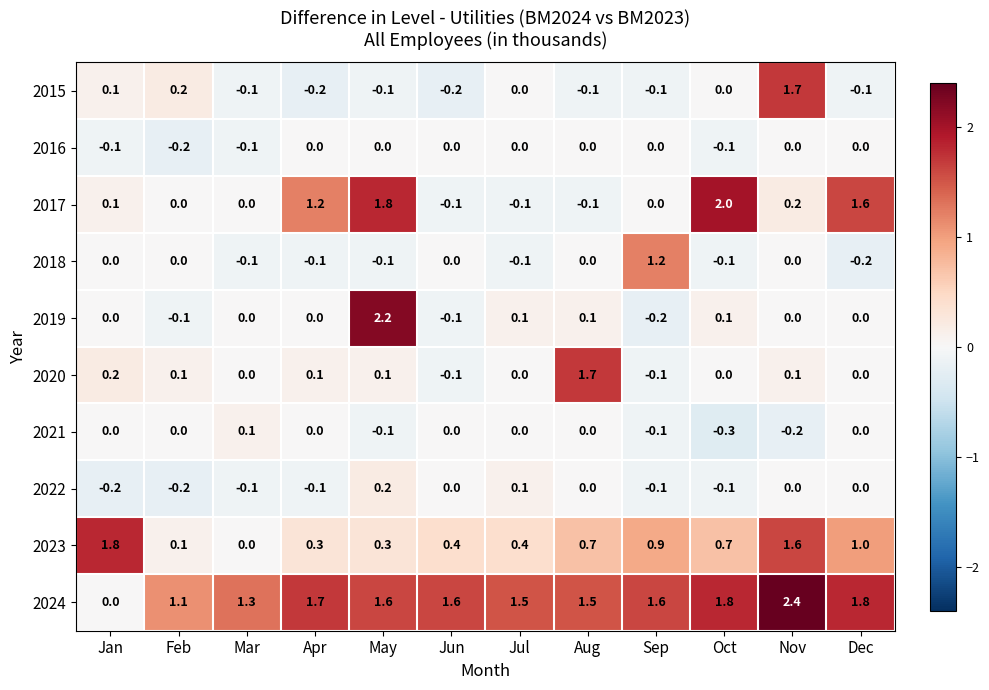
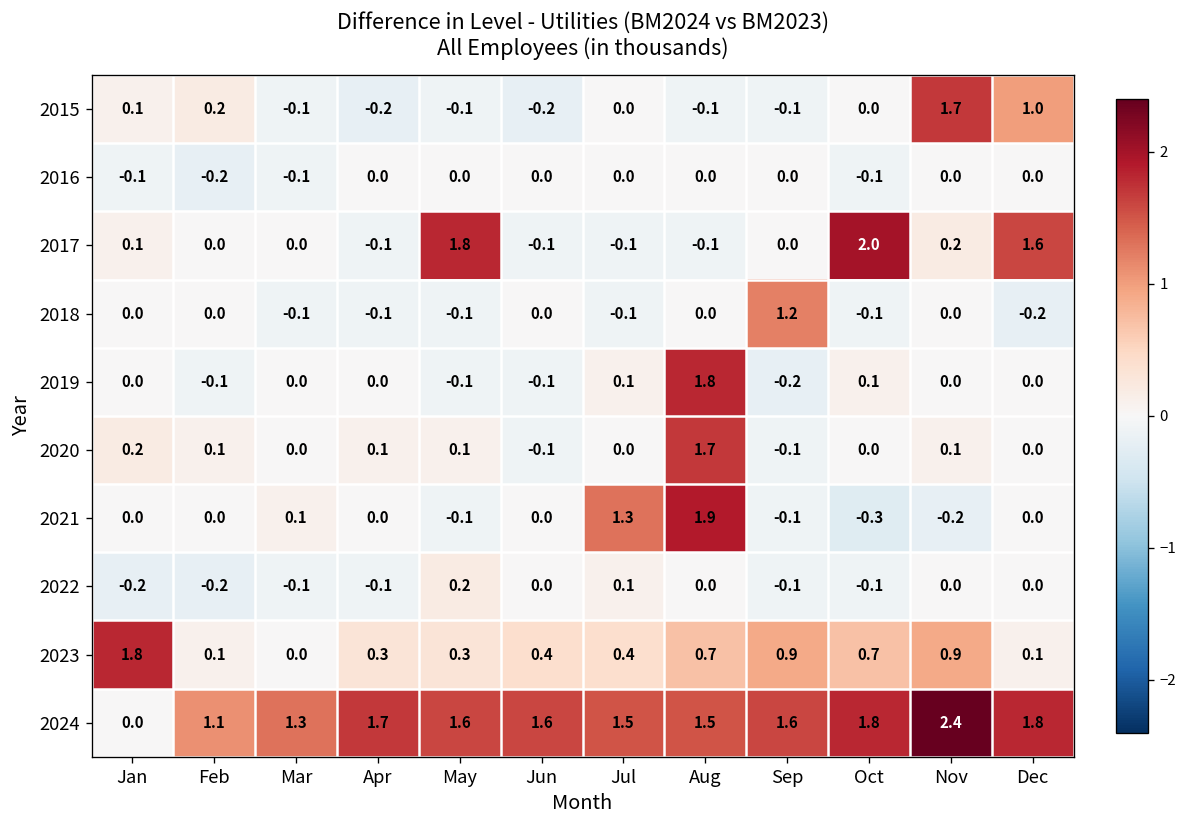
  {
    "2015": {
      "Jan": 0.1,
      "Feb": 0.2,
      "Mar": -0.1,
      "Apr": -0.2,
      "May": -0.1,
      "Jun": -0.2,
      "Jul": 0.0,
      "Aug": -0.1,
      "Sep": -0.1,
      "Oct": 0.0,
      "Nov": 1.7,
-     "Dec": -0.1
+     "Dec": 1.0
    },
    "2016": {
      "Jan": -0.1,
      "Feb": -0.2,
      "Mar": -0.1,
      "Apr": 0.0,
      "May": 0.0,
      "Jun": 0.0,
      "Jul": 0.0,
      "Aug": 0.0,
      "Sep": 0.0,
      "Oct": -0.1,
      "Nov": 0.0,
      "Dec": 0.0
    },
    "2017": {
      "Jan": 0.1,
      "Feb": 0.0,
      "Mar": 0.0,
-     "Apr": 1.2,
+     "Apr": -0.1,
      "May": 1.8,
      "Jun": -0.1,
      "Jul": -0.1,
      "Aug": -0.1,
      "Sep": 0.0,
      "Oct": 2.0,
      "Nov": 0.2,
      "Dec": 1.6
    },
    "2018": {
      "Jan": 0.0,
      "Feb": 0.0,
      "Mar": -0.1,
      "Apr": -0.1,
      "May": -0.1,
      "Jun": 0.0,
      "Jul": -0.1,
      "Aug": 0.0,
      "Sep": 1.2,
      "Oct": -0.1,
      "Nov": 0.0,
      "Dec": -0.2
    },
    "2019": {
      "Jan": 0.0,
      "Feb": -0.1,
      "Mar": 0.0,
      "Apr": 0.0,
-     "May": 2.2,
+     "May": -0.1,
      "Jun": -0.1,
      "Jul": 0.1,
-     "Aug": 0.1,
+     "Aug": 1.8,
      "Sep": -0.2,
      "Oct": 0.1,
      "Nov": 0.0,
      "Dec": 0.0
    },
    "2020": {
      "Jan": 0.2,
      "Feb": 0.1,
      "Mar": 0.0,
      "Apr": 0.1,
      "May": 0.1,
      "Jun": -0.1,
      "Jul": 0.0,
      "Aug": 1.7,
      "Sep": -0.1,
      "Oct": 0.0,
      "Nov": 0.1,
      "Dec": 0.0
    },
    "2021": {
      "Jan": 0.0,
      "Feb": 0.0,
      "Mar": 0.1,
      "Apr": 0.0,
      "May": -0.1,
      "Jun": 0.0,
-     "Jul": 0.0,
-     "Aug": 0.0,
+     "Jul": 1.3,
+     "Aug": 1.9,
      "Sep": -0.1,
      "Oct": -0.3,
      "Nov": -0.2,
      "Dec": 0.0
    },
    "2022": {
      "Jan": -0.2,
      "Feb": -0.2,
      "Mar": -0.1,
      "Apr": -0.1,
      "May": 0.2,
      "Jun": 0.0,
      "Jul": 0.1,
      "Aug": 0.0,
      "Sep": -0.1,
      "Oct": -0.1,
      "Nov": 0.0,
      "Dec": 0.0
    },
    "2023": {
      "Jan": 1.8,
      "Feb": 0.1,
      "Mar": 0.0,
      "Apr": 0.3,
      "May": 0.3,
      "Jun": 0.4,
      "Jul": 0.4,
      "Aug": 0.7,
      "Sep": 0.9,
      "Oct": 0.7,
-     "Nov": 1.6,
-     "Dec": 1.0
+     "Nov": 0.9,
+     "Dec": 0.1
    },
    "2024": {
      "Jan": 0.0,
      "Feb": 1.1,
      "Mar": 1.3,
      "Apr": 1.7,
      "May": 1.6,
      "Jun": 1.6,
      "Jul": 1.5,
      "Aug": 1.5,
      "Sep": 1.6,
      "Oct": 1.8,
      "Nov": 2.4,
      "Dec": 1.8
    }
  }
